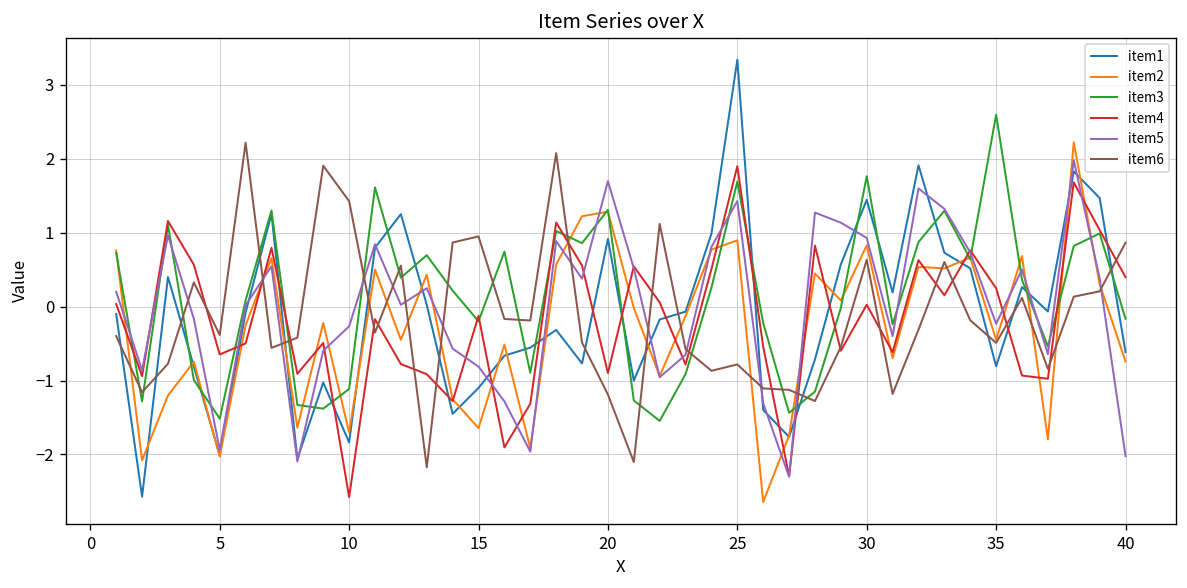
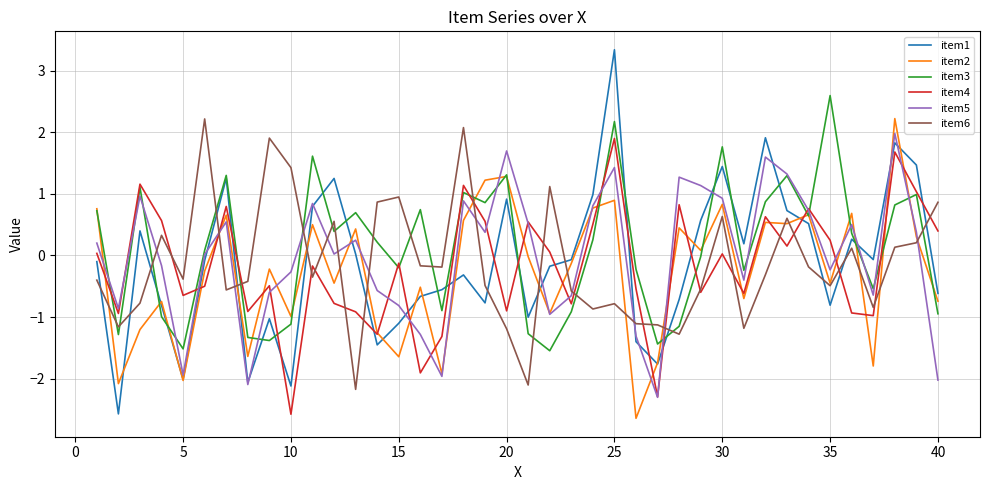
  {
    "item1": {
-     "10": -1.8,
+     "10": -2.1,
      "15": -1.1,
      "20": 0.9,
      "25": 3.3,
      "30": 1.4,
      "35": -0.8,
      "40": -0.6
    },
    "item2": {
-     "10": -1.7,
+     "10": -1.0,
      "15": -1.6,
      "25": 0.9,
      "30": 0.8,
      "40": -0.7
    },
    "item3": {
      "5": -1.5,
      "10": -1.1,
      "15": -0.2,
-     "25": 1.7,
+     "25": 2.2,
      "30": 1.8,
      "35": 2.6,
-     "40": -0.2
+     "40": -0.9
    },
    "item4": {
      "5": -0.6,
      "10": -2.6,
      "15": -0.1,
      "20": -0.9,
      "25": 1.9,
      "30": 0.0,
      "35": 0.2,
      "40": 0.4
    },
    "item5": {
      "5": -1.9,
      "10": -0.3,
      "15": -0.8,
      "20": 1.7,
      "25": 1.4,
      "30": 0.9,
      "35": -0.2,
      "40": -2.0
    },
    "item6": {
      "5": -0.4,
      "10": 1.4,
      "15": 0.9,
      "20": -1.2,
      "25": -0.8,
      "30": 0.6,
      "40": 0.9
    }
  }
